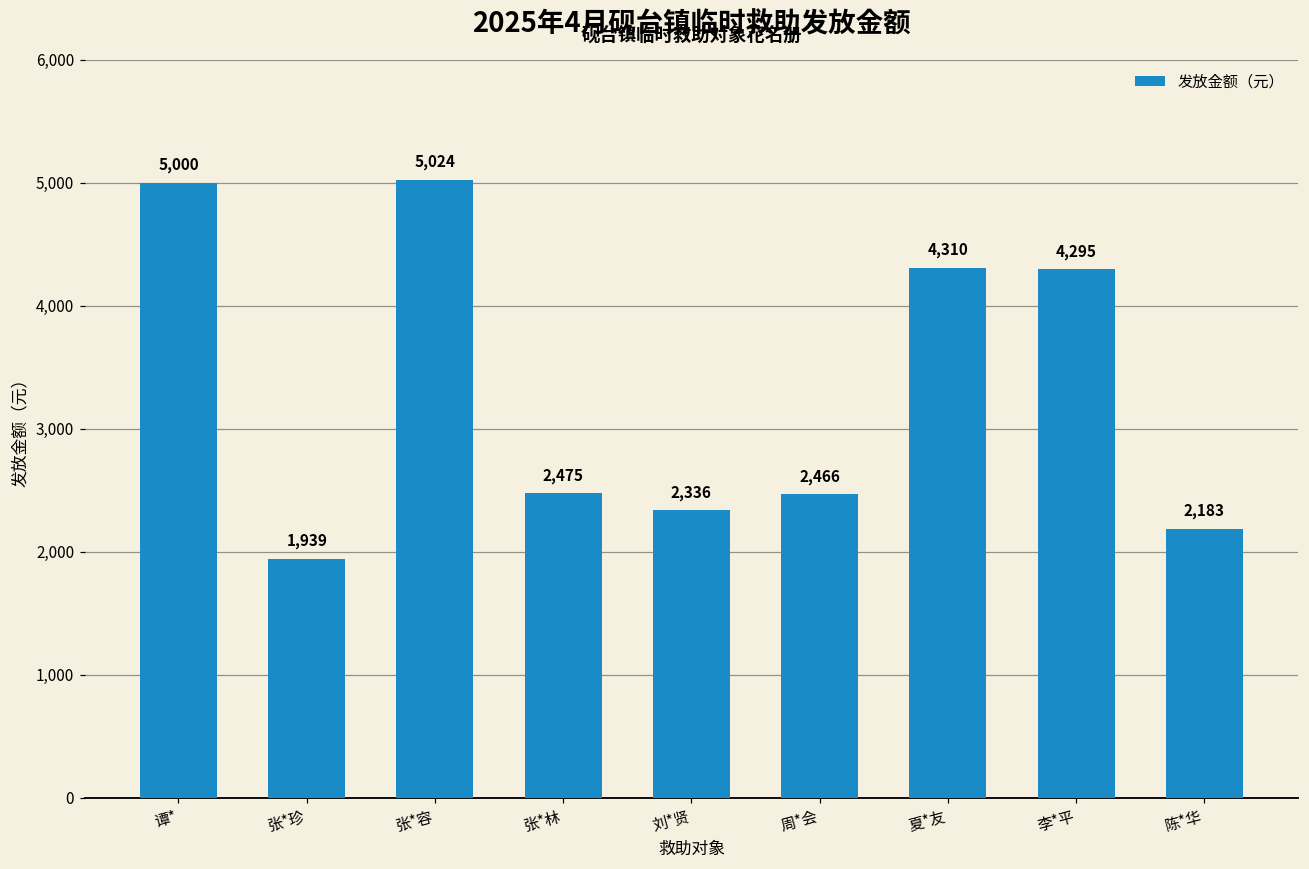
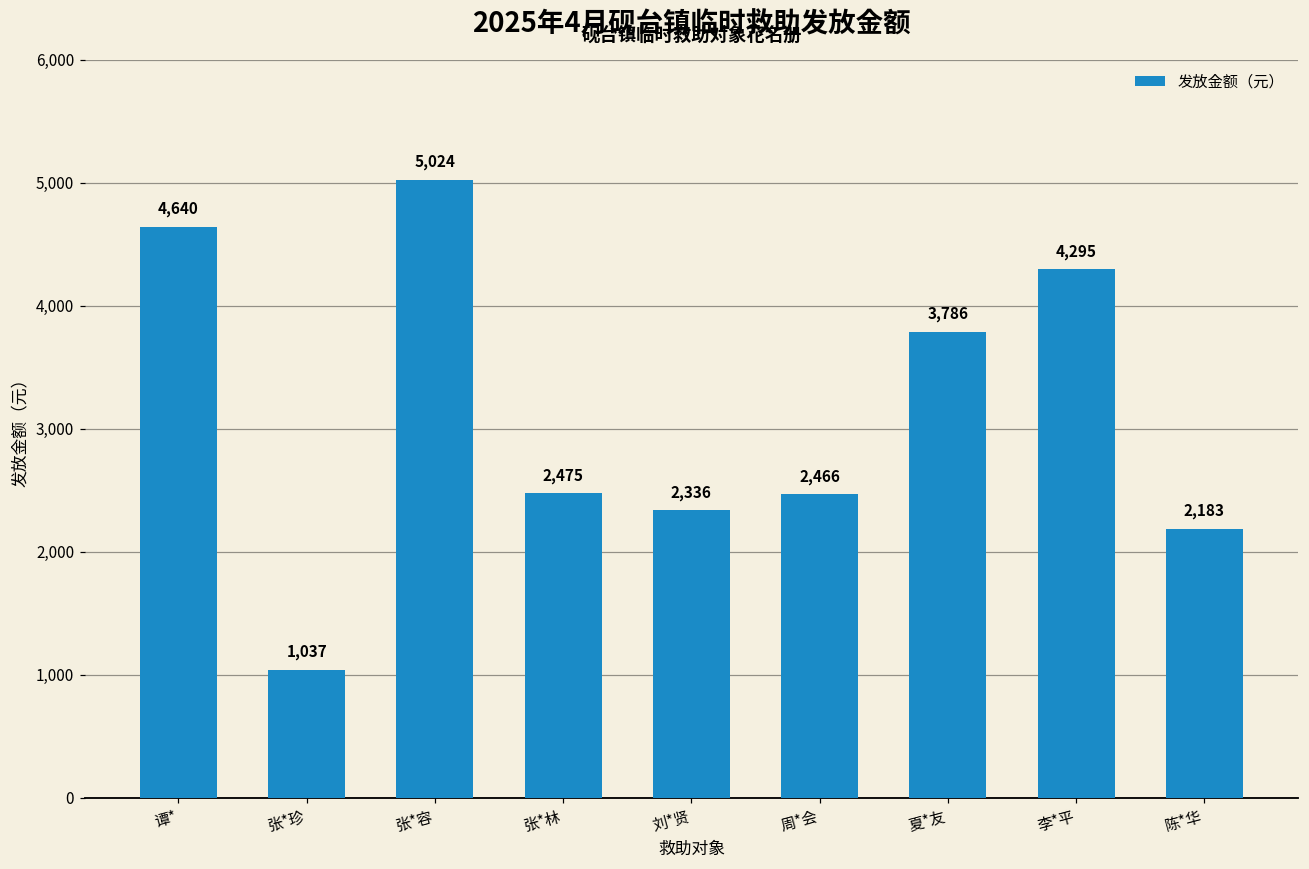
  {
-   "谭*": "5,000",
-   "张*珍": "1,939",
+   "谭*": "4,640",
+   "张*珍": "1,037",
    "张*容": "5,024",
    "张*林": "2,475",
    "刘*贤": "2,336",
    "周*会": "2,466",
-   "夏*友": "4,310",
+   "夏*友": "3,786",
    "李*平": "4,295",
    "陈*华": "2,183"
  }
